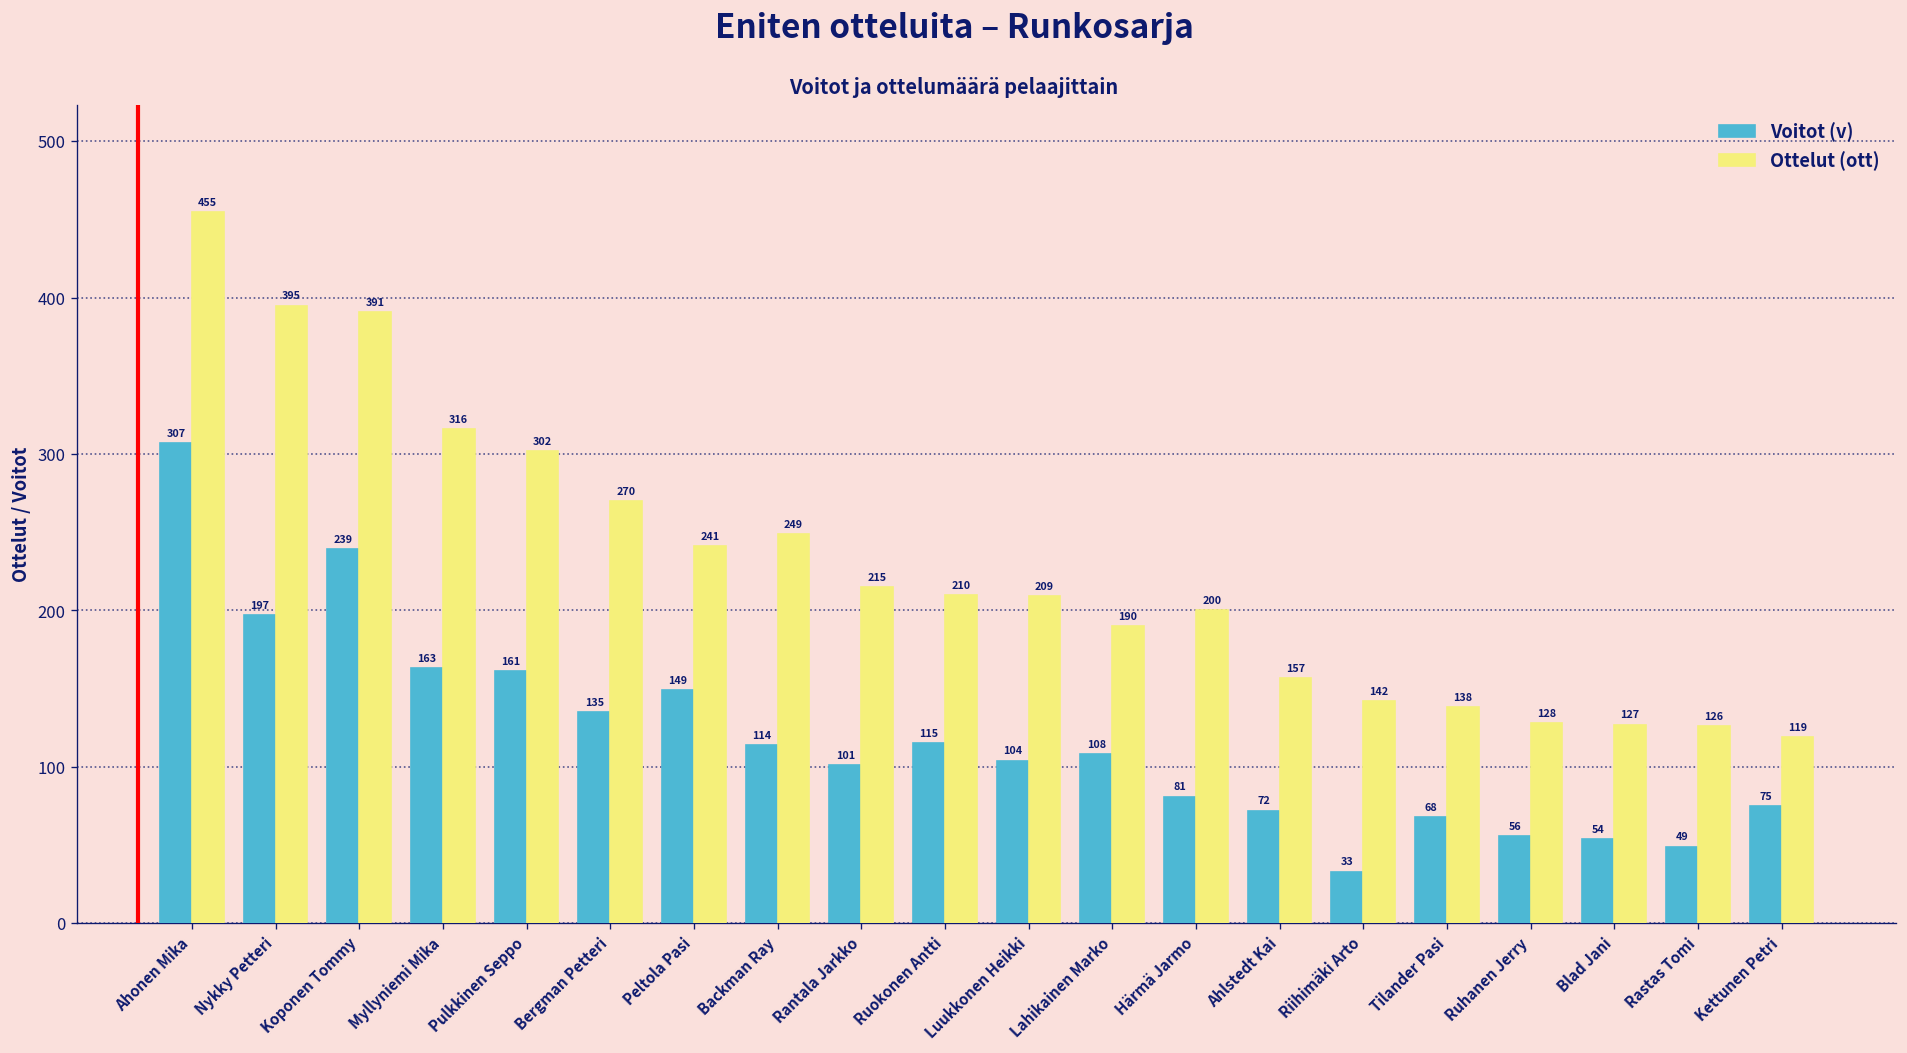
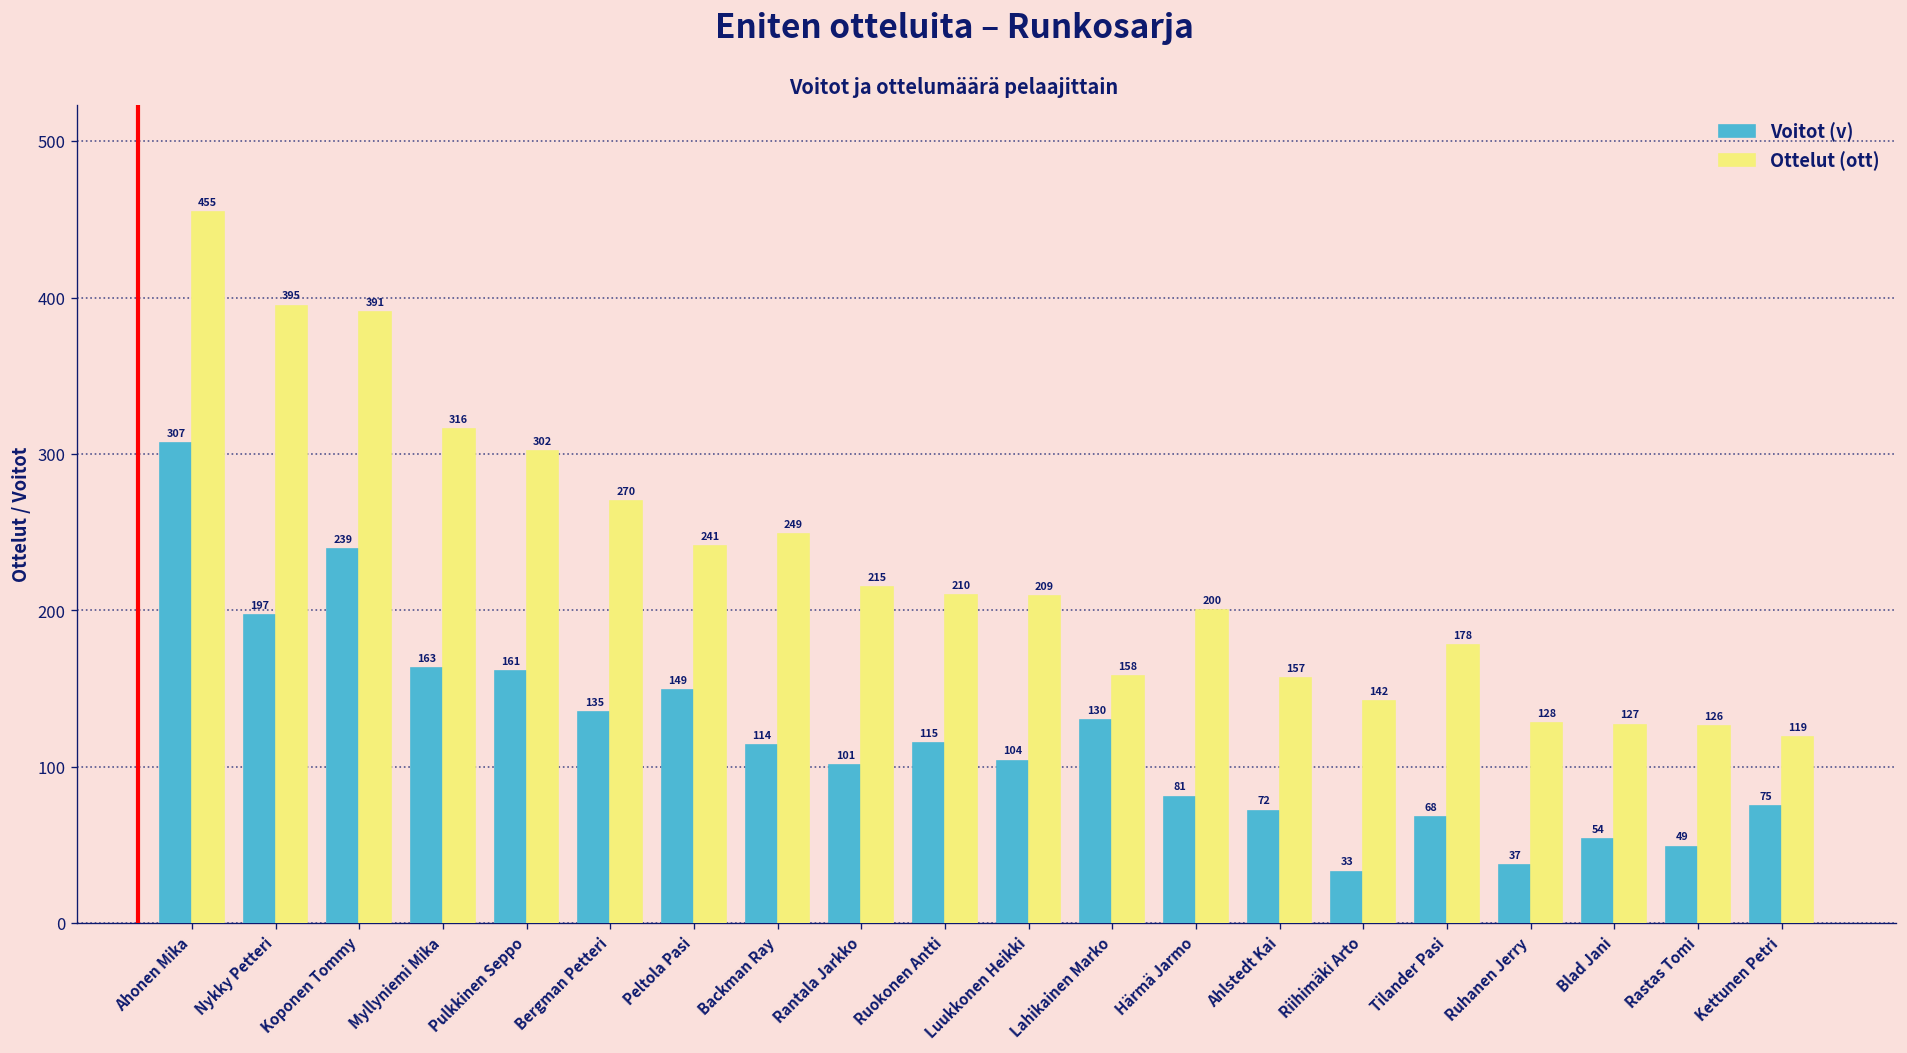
  {
    "Voitot (v)": {
      "Ahonen Mika": 307,
      "Nykky Petteri": 197,
      "Koponen Tommy": 239,
      "Myllyniemi Mika": 163,
      "Pulkkinen Seppo": 161,
      "Bergman Petteri": 135,
      "Peltola Pasi": 149,
      "Backman Ray": 114,
      "Rantala Jarkko": 101,
      "Ruokonen Antti": 115,
      "Luukkonen Heikki": 104,
-     "Lahikainen Marko": 108,
+     "Lahikainen Marko": 130,
      "Härmä Jarmo": 81,
      "Ahlstedt Kai": 72,
      "Riihimäki Arto": 33,
      "Tilander Pasi": 68,
-     "Ruhanen Jerry": 56,
+     "Ruhanen Jerry": 37,
      "Blad Jani": 54,
      "Rastas Tomi": 49,
      "Kettunen Petri": 75
    },
    "Ottelut (ott)": {
      "Ahonen Mika": 455,
      "Nykky Petteri": 395,
      "Koponen Tommy": 391,
      "Myllyniemi Mika": 316,
      "Pulkkinen Seppo": 302,
      "Bergman Petteri": 270,
      "Peltola Pasi": 241,
      "Backman Ray": 249,
      "Rantala Jarkko": 215,
      "Ruokonen Antti": 210,
      "Luukkonen Heikki": 209,
-     "Lahikainen Marko": 190,
+     "Lahikainen Marko": 158,
      "Härmä Jarmo": 200,
      "Ahlstedt Kai": 157,
      "Riihimäki Arto": 142,
-     "Tilander Pasi": 138,
+     "Tilander Pasi": 178,
      "Ruhanen Jerry": 128,
      "Blad Jani": 127,
      "Rastas Tomi": 126,
      "Kettunen Petri": 119
    }
  }
